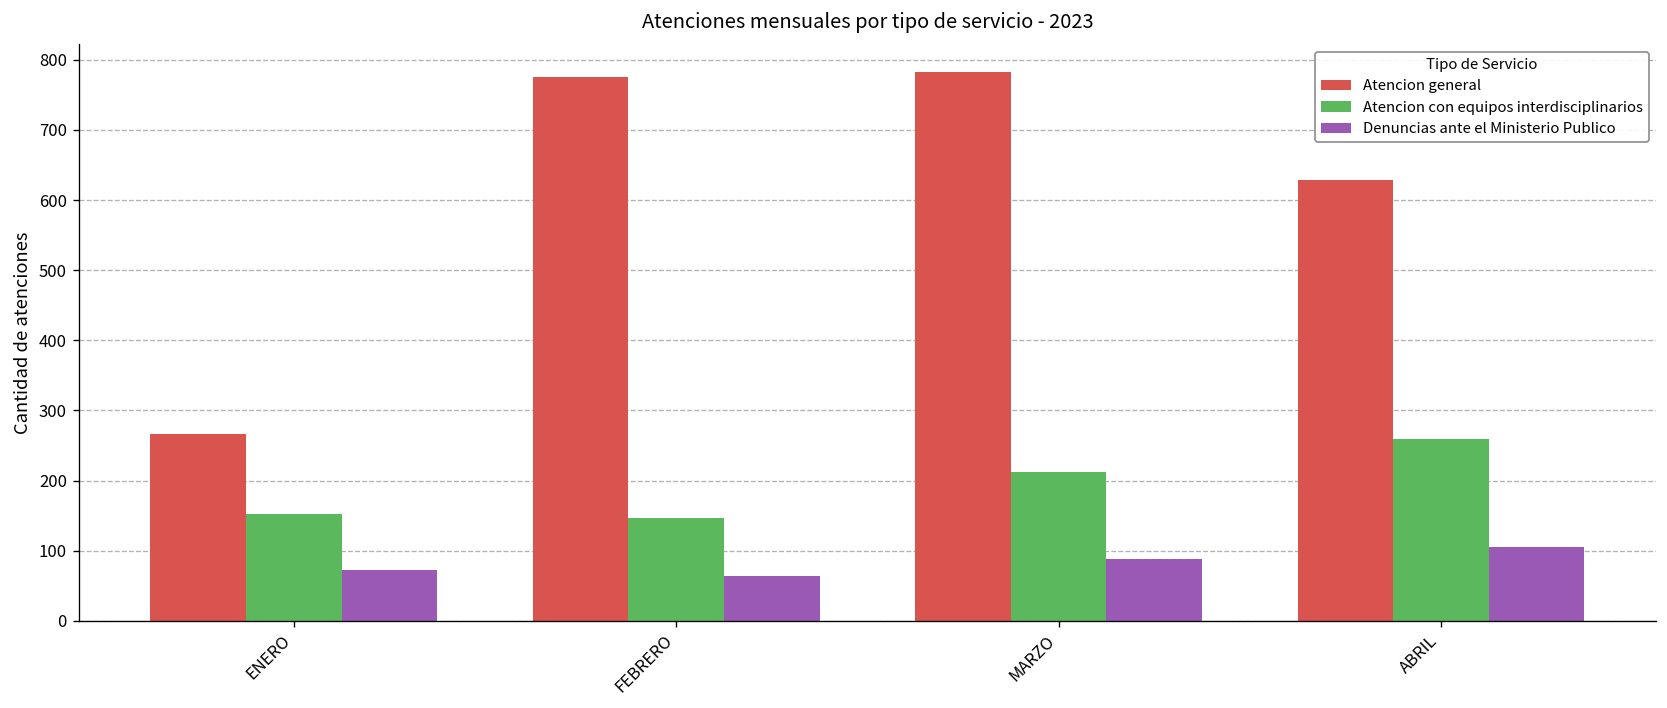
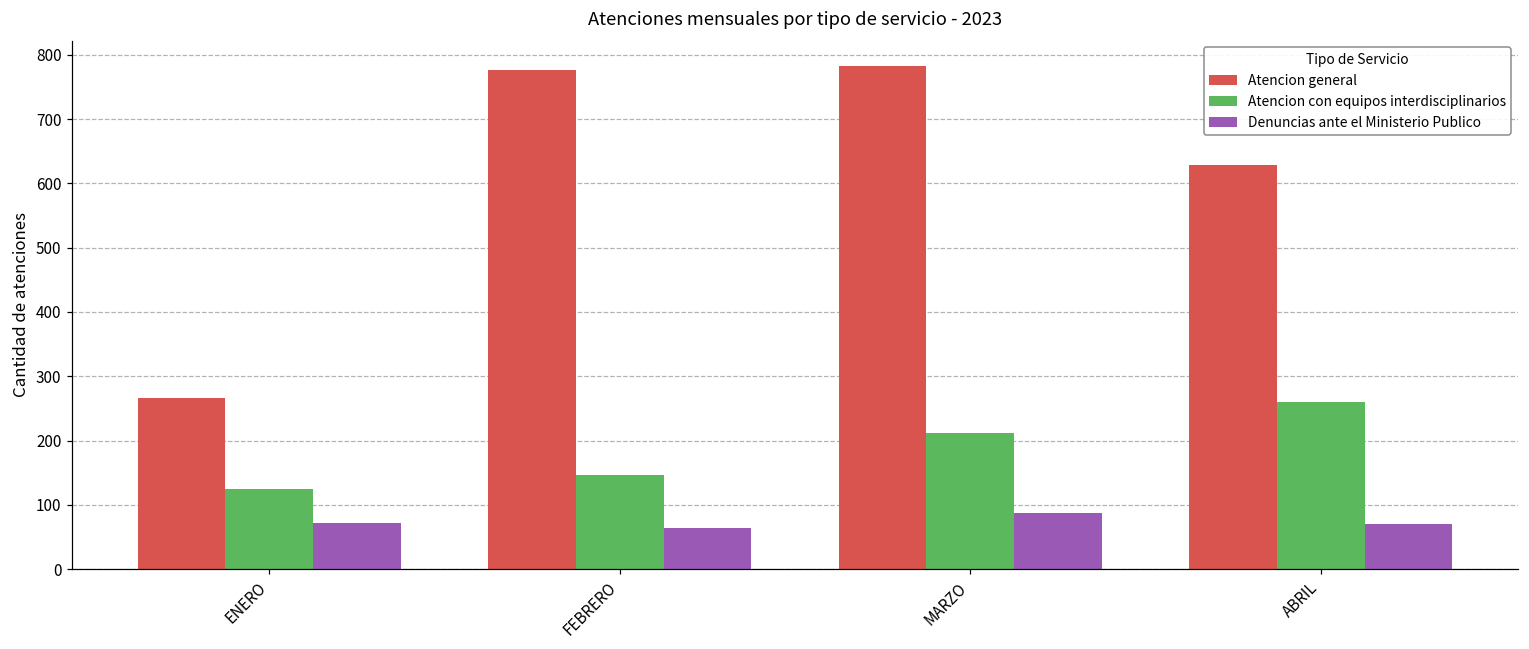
  {
    "Atencion general": {
      "ENERO": 270,
      "FEBRERO": 780,
      "MARZO": 780,
      "ABRIL": 630
    },
    "Atencion con equipos interdisciplinarios": {
-     "ENERO": 150,
+     "ENERO": 130,
      "FEBRERO": 150,
      "MARZO": 210,
      "ABRIL": 260
    },
    "Denuncias ante el Ministerio Publico": {
      "ENERO": 70,
      "FEBRERO": 60,
      "MARZO": 90,
-     "ABRIL": 110
+     "ABRIL": 70
    }
  }
